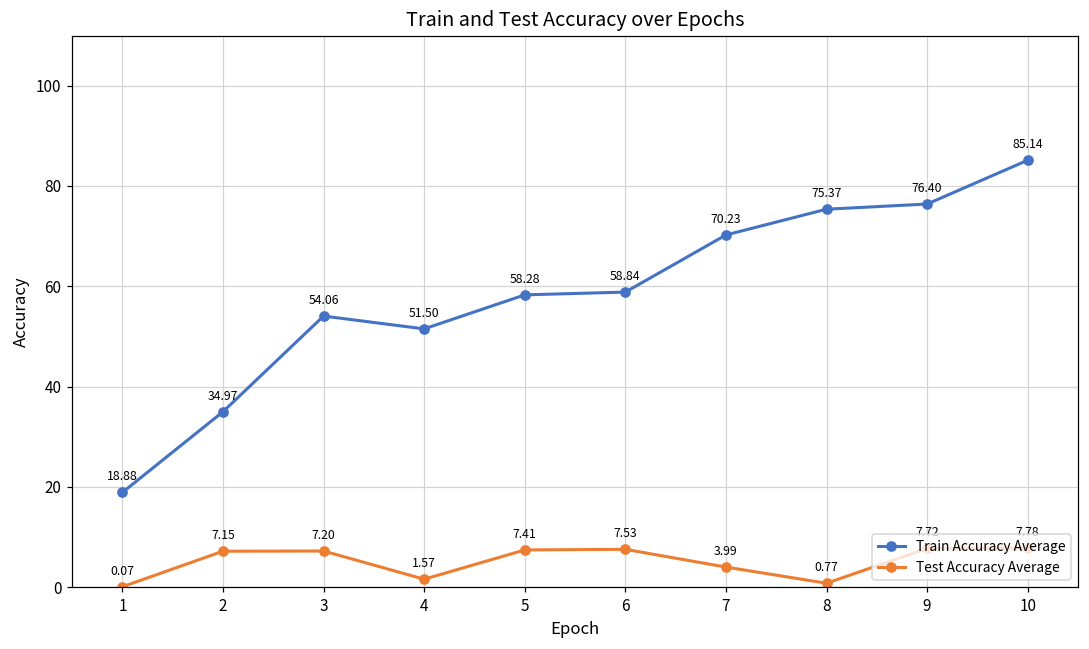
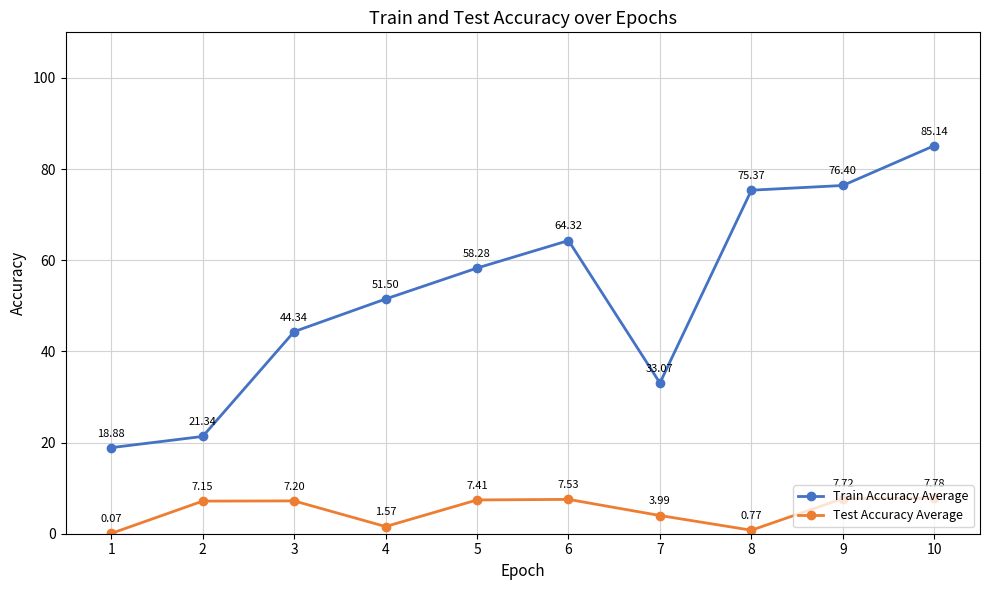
  {
    "Train Accuracy Average": {
      "1": 18.88,
-     "2": 34.97,
-     "3": 54.06,
+     "2": 21.34,
+     "3": 44.34,
      "4": 51.50,
      "5": 58.28,
-     "6": 58.84,
-     "7": 70.23,
+     "6": 64.32,
+     "7": 33.07,
      "8": 75.37,
      "9": 76.40,
      "10": 85.14
    },
    "Test Accuracy Average": {
      "1": 0.07,
      "2": 7.15,
      "3": 7.20,
      "4": 1.57,
      "5": 7.41,
      "6": 7.53,
      "7": 3.99,
      "8": 0.77
    }
  }
